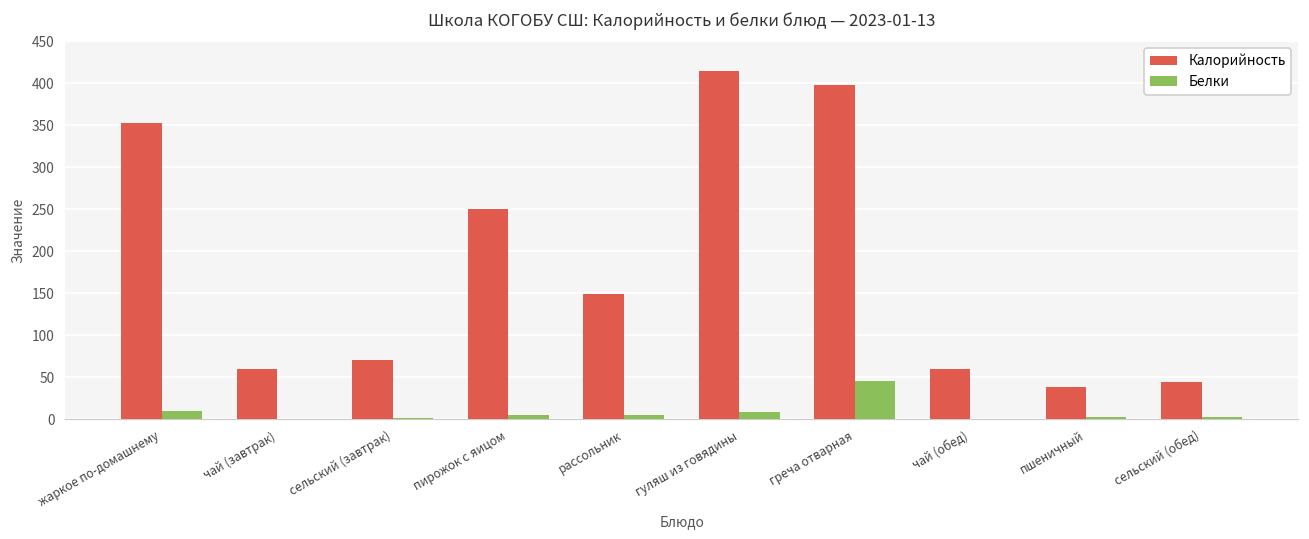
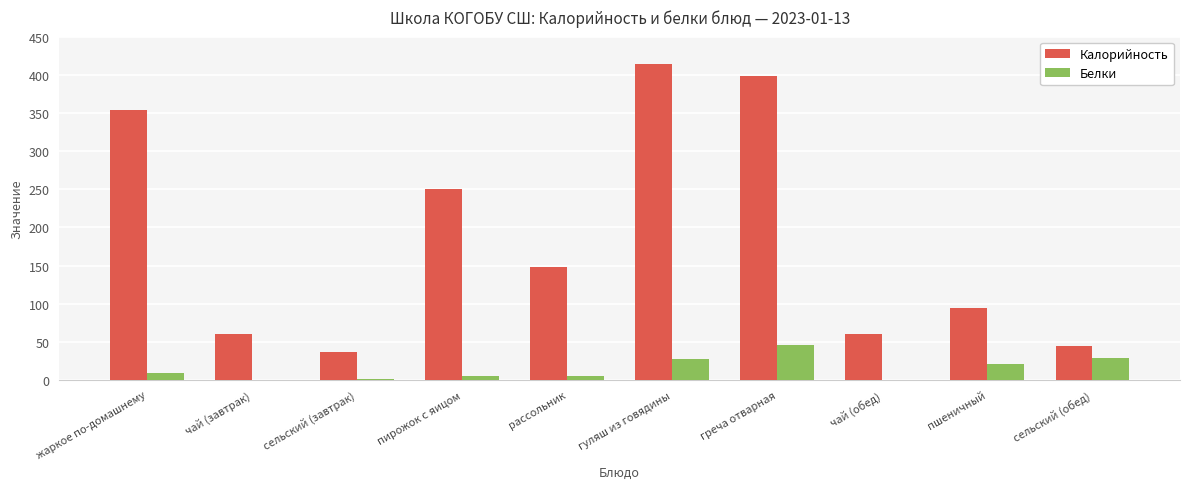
  {
    "Калорийность": {
      "жаркое по-домашнему": 350,
      "чай (завтрак)": 60,
-     "сельский (завтрак)": 70,
+     "сельский (завтрак)": 40,
      "пирожок с яицом": 250,
      "рассольник": 150,
      "гуляш из говядины": 410,
      "греча отварная": 400,
      "чай (обед)": 60,
-     "пшеничный": 40,
+     "пшеничный": 90,
      "сельский (обед)": 40
    },
    "Белки": {
      "жаркое по-домашнему": 10,
      "чай (завтрак)": 0,
      "пирожок с яицом": 10,
      "рассольник": 10,
-     "гуляш из говядины": 10,
+     "гуляш из говядины": 30,
      "греча отварная": 50,
      "чай (обед)": 0,
-     "пшеничный": 0,
-     "сельский (обед)": 0
+     "пшеничный": 20,
+     "сельский (обед)": 30
    }
  }
